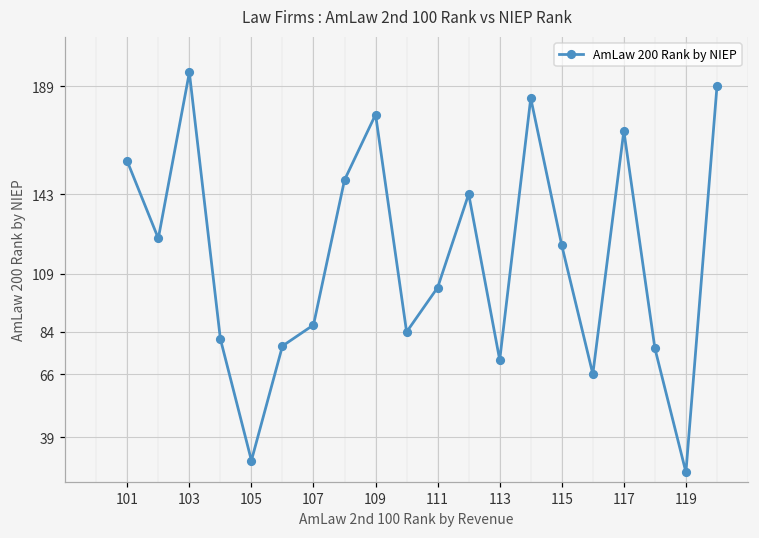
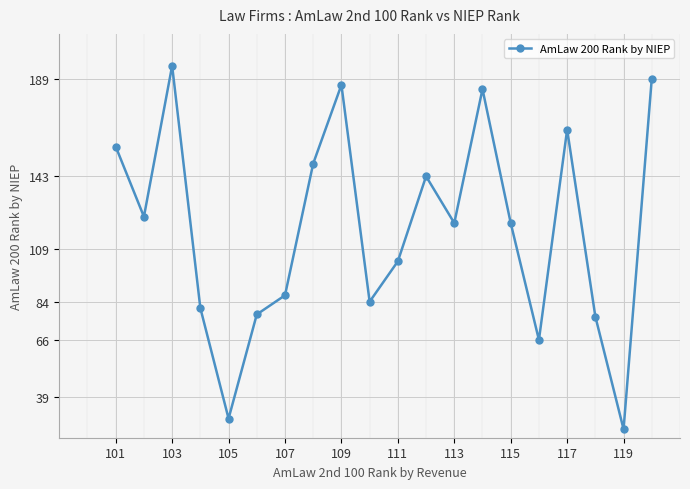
  {
    "101": 157,
    "103": 195,
    "105": 29,
    "107": 87,
-   "109": 177,
+   "109": 186,
    "111": 103,
-   "113": 72,
+   "113": 121,
    "115": 121,
-   "117": 170,
+   "117": 165,
    "119": 24
  }
